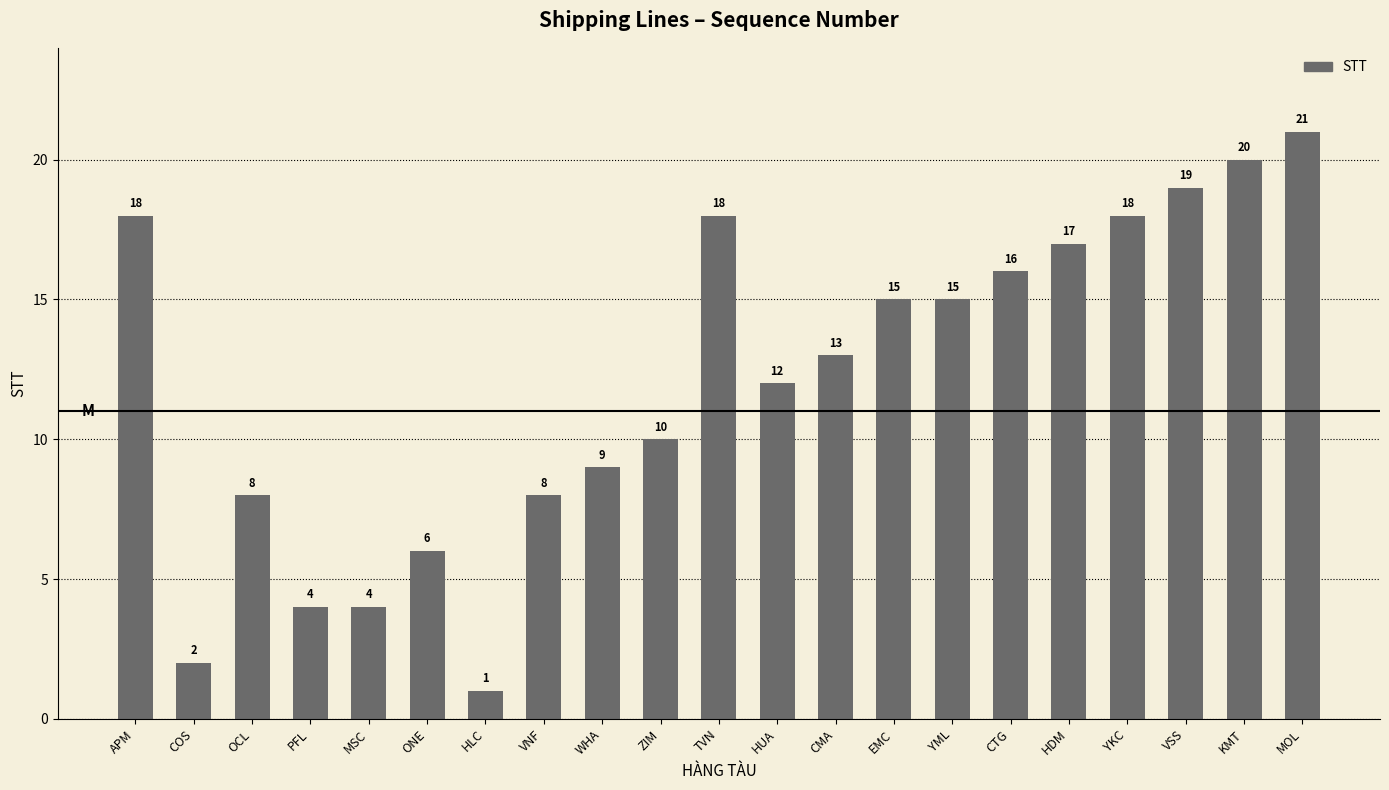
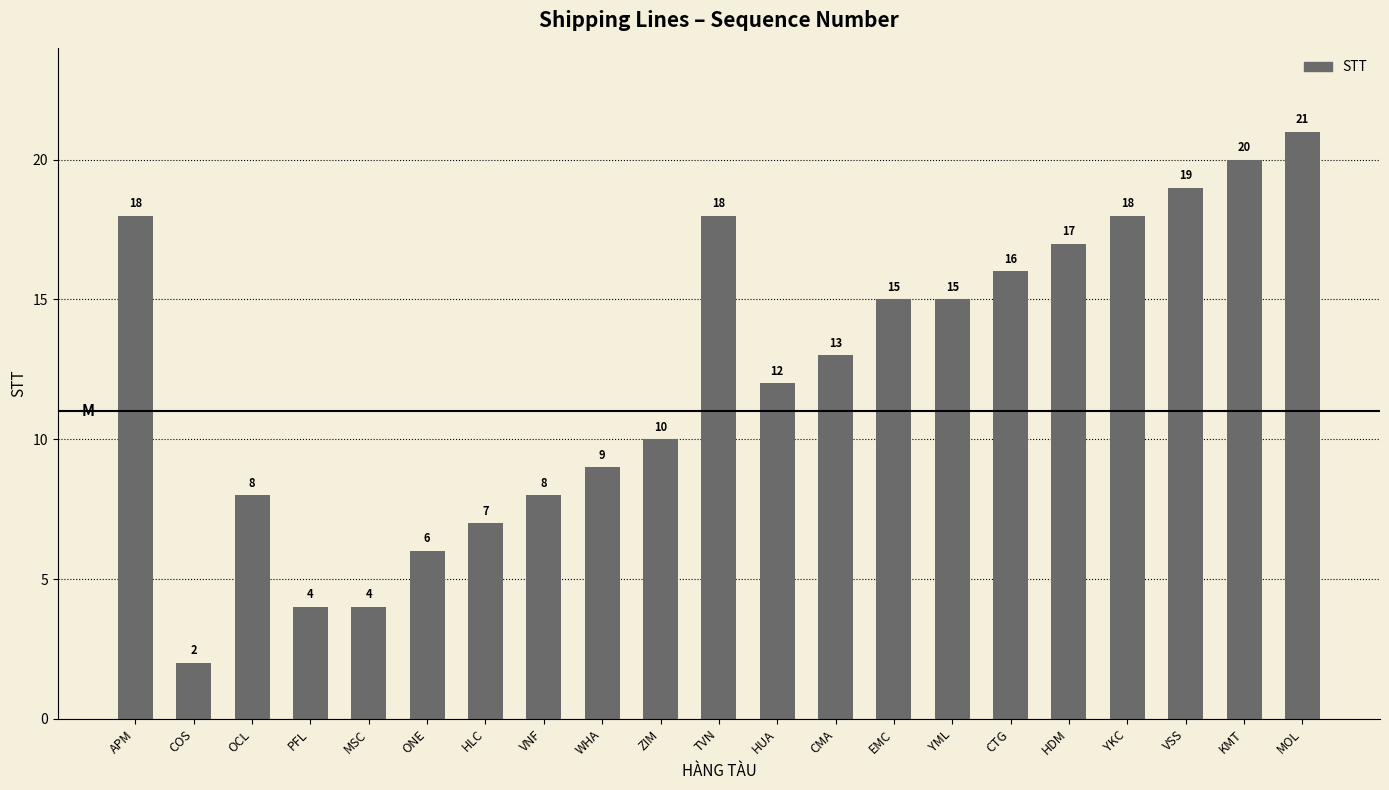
  {
    "APM": 18,
    "COS": 2,
    "OCL": 8,
    "PFL": 4,
    "MSC": 4,
    "ONE": 6,
-   "HLC": 1,
+   "HLC": 7,
    "VNF": 8,
    "WHA": 9,
    "ZIM": 10,
    "TVN": 18,
    "HUA": 12,
    "CMA": 13,
    "EMC": 15,
    "YML": 15,
    "CTG": 16,
    "HDM": 17,
    "YKC": 18,
    "VSS": 19,
    "KMT": 20,
    "MOL": 21
  }
